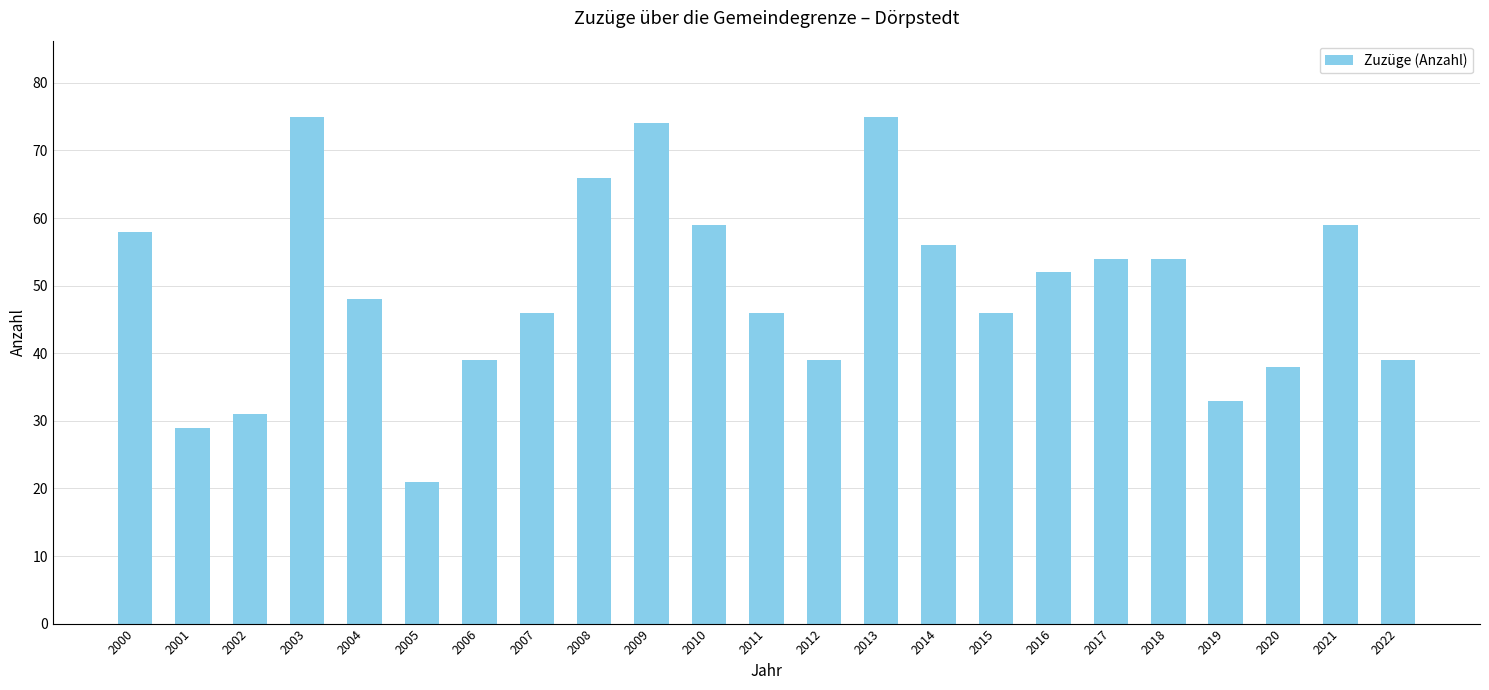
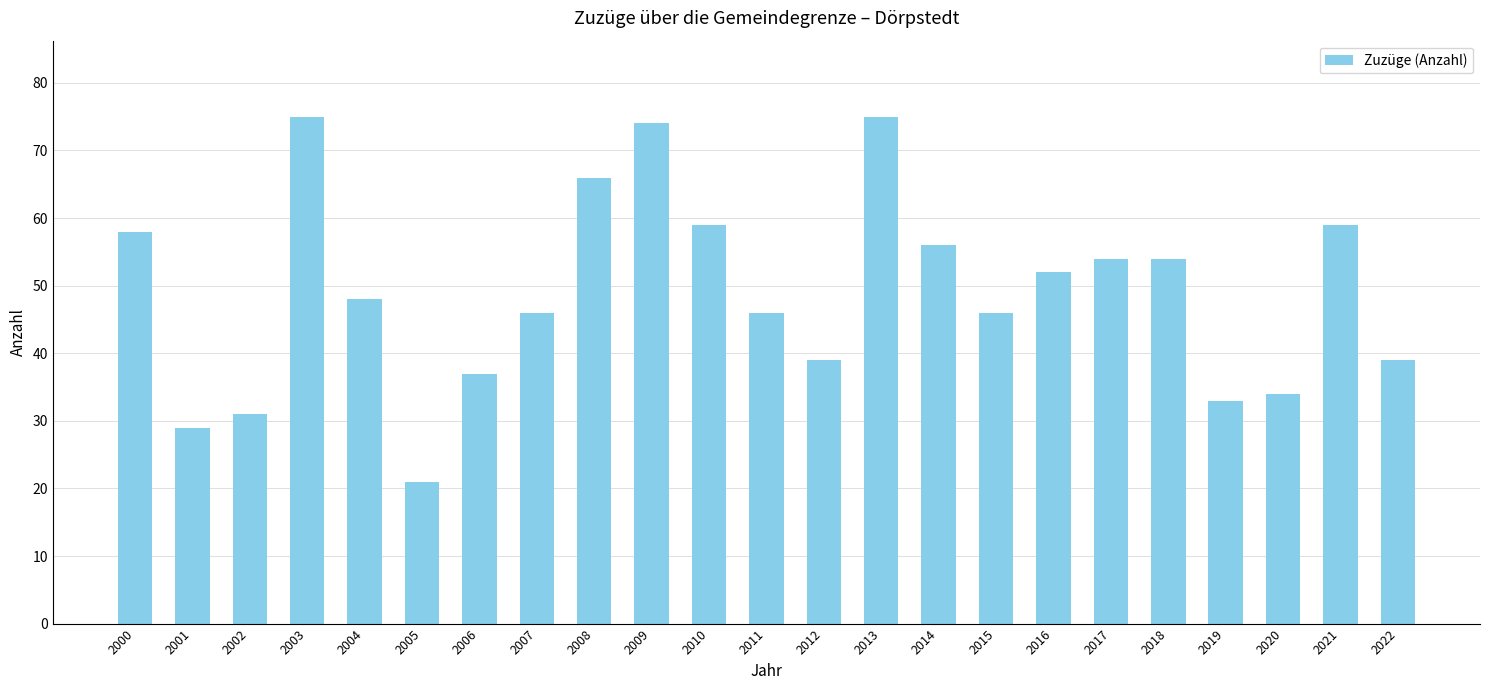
  {
    "2000": 58,
    "2001": 29,
    "2002": 31,
    "2003": 75,
    "2004": 48,
    "2005": 21,
-   "2006": 39,
+   "2006": 37,
    "2007": 46,
    "2008": 66,
    "2009": 74,
    "2010": 59,
    "2011": 46,
    "2012": 39,
    "2013": 75,
    "2014": 56,
    "2015": 46,
    "2016": 52,
    "2017": 54,
    "2018": 54,
    "2019": 33,
-   "2020": 38,
+   "2020": 34,
    "2021": 59,
    "2022": 39
  }
